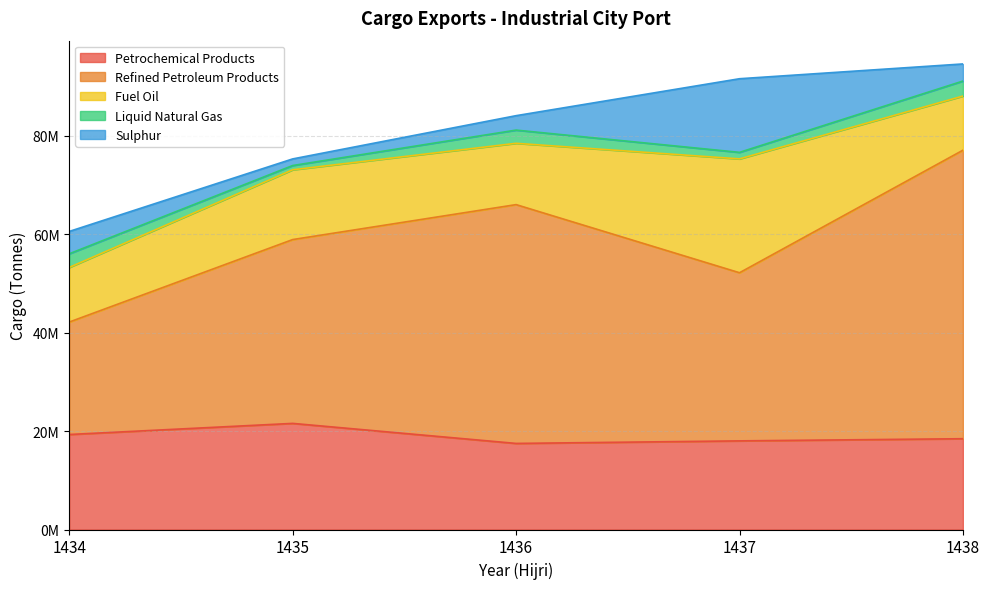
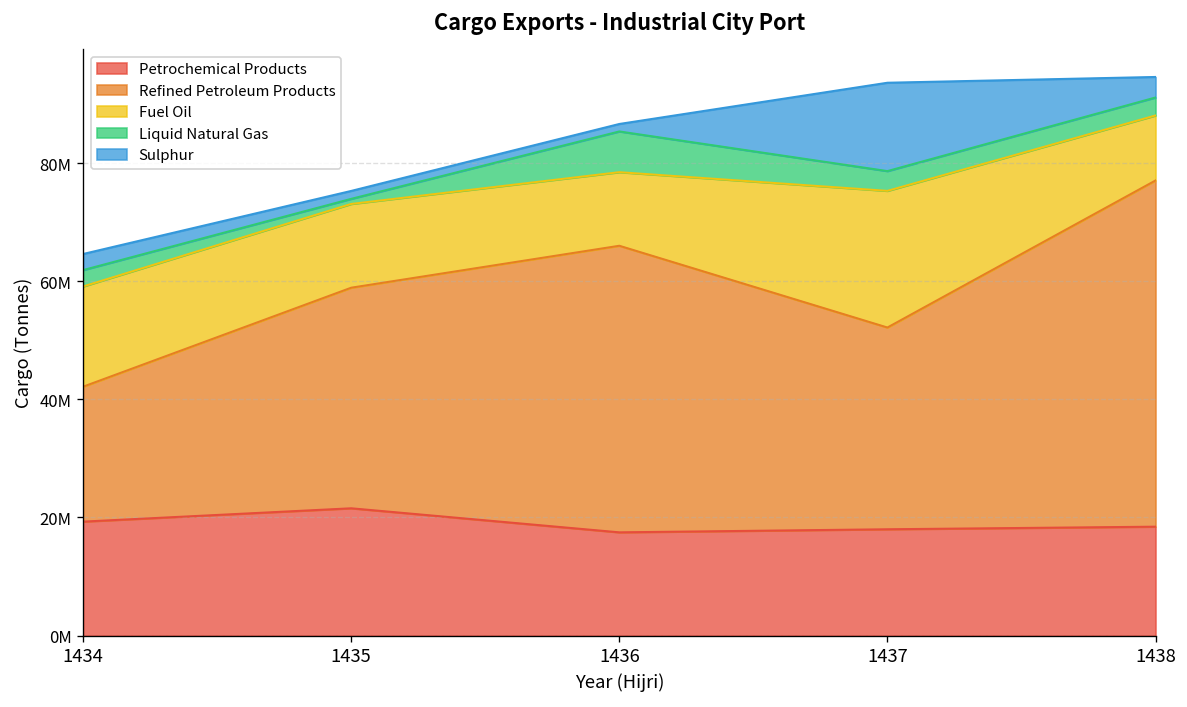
  {
    "Fuel Oil": {
-     "1434": 11000000,
+     "1434": 17000000,
      "1435": 14000000,
      "1436": 12000000,
      "1437": 23000000,
      "1438": 11000000
    },
    "Liquid Natural Gas": {
      "1434": 3000000,
      "1435": 1000000,
-     "1436": 3000000,
-     "1437": 1000000,
+     "1436": 7000000,
+     "1437": 3000000,
      "1438": 3000000
    },
    "Sulphur": {
-     "1434": 5000000,
+     "1434": 3000000,
      "1435": 1000000,
-     "1436": 3000000,
+     "1436": 1000000,
      "1437": 15000000,
      "1438": 3000000
    }
  }
